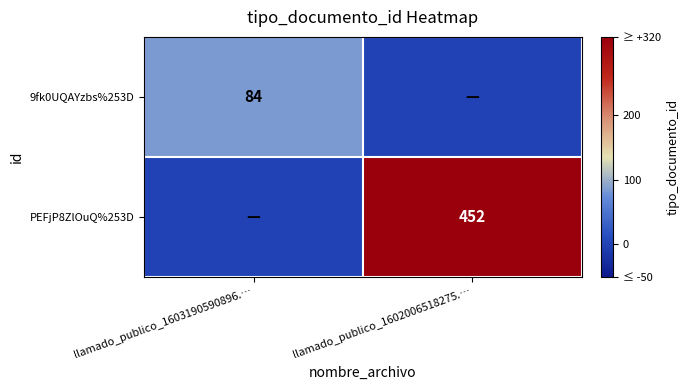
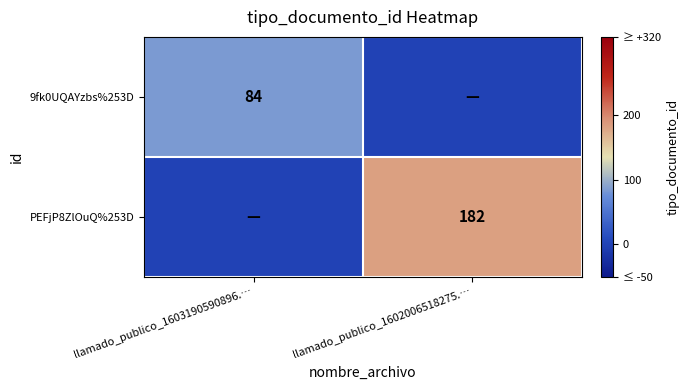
  {
    "9fk0UQAYzbs%253D": {
      "llamado_publico_1603190590896.…": 84
    },
    "PEFjP8ZlOuQ%253D": {
-     "llamado_publico_1602006518275.…": 452
+     "llamado_publico_1602006518275.…": 182
    }
  }
